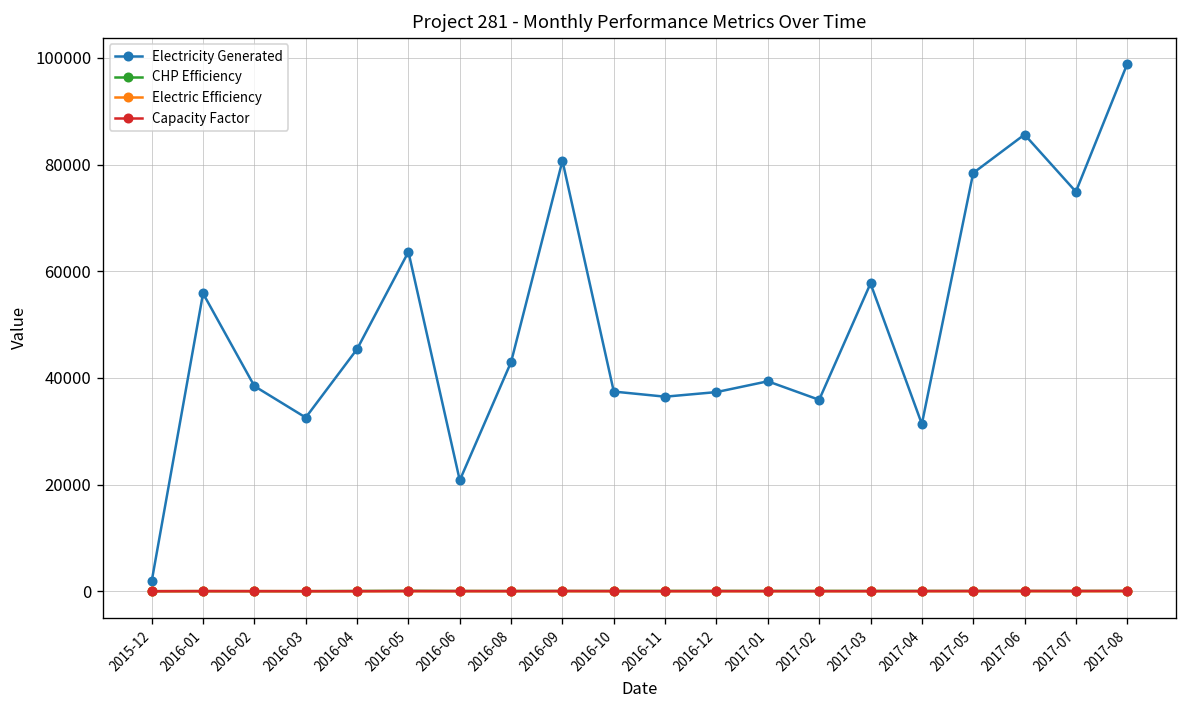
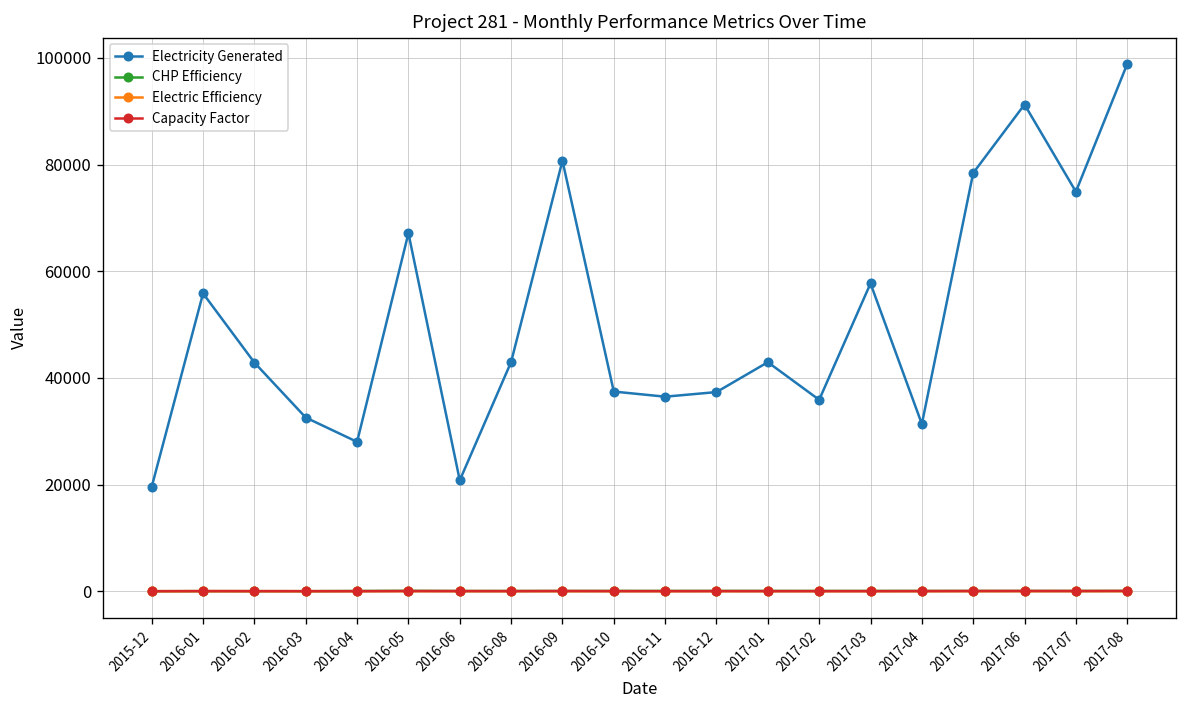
  {
    "Electricity Generated": {
-     "2015-12": 2000,
+     "2015-12": 20000,
      "2016-01": 56000,
-     "2016-02": 38000,
+     "2016-02": 43000,
      "2016-03": 33000,
-     "2016-04": 45000,
-     "2016-05": 64000,
+     "2016-04": 28000,
+     "2016-05": 67000,
      "2016-06": 21000,
      "2016-08": 43000,
      "2016-09": 81000,
      "2016-10": 37000,
      "2016-11": 36000,
      "2016-12": 37000,
-     "2017-01": 39000,
+     "2017-01": 43000,
      "2017-02": 36000,
      "2017-03": 58000,
      "2017-04": 31000,
      "2017-05": 78000,
-     "2017-06": 86000,
+     "2017-06": 91000,
      "2017-07": 75000,
      "2017-08": 99000
    }
  }
